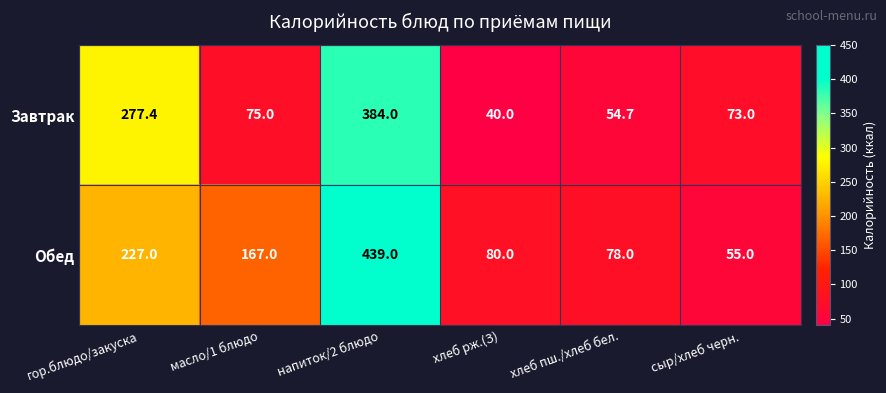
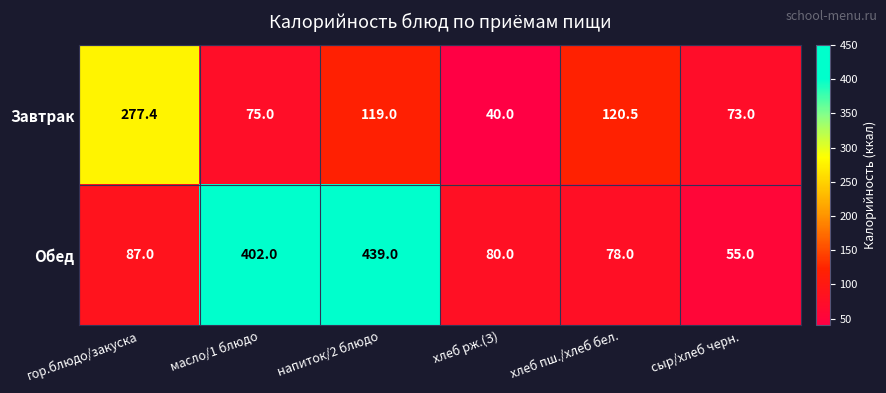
  {
    "Завтрак": {
      "гор.блюдо/закуска": 277.4,
      "масло/1 блюдо": 75.0,
-     "напиток/2 блюдо": 384.0,
+     "напиток/2 блюдо": 119.0,
      "хлеб рж.(З)": 40.0,
-     "хлеб пш./хлеб бел.": 54.7,
+     "хлеб пш./хлеб бел.": 120.5,
      "сыр/хлеб черн.": 73.0
    },
    "Обед": {
-     "гор.блюдо/закуска": 227.0,
-     "масло/1 блюдо": 167.0,
+     "гор.блюдо/закуска": 87.0,
+     "масло/1 блюдо": 402.0,
      "напиток/2 блюдо": 439.0,
      "хлеб рж.(З)": 80.0,
      "хлеб пш./хлеб бел.": 78.0,
      "сыр/хлеб черн.": 55.0
    }
  }
